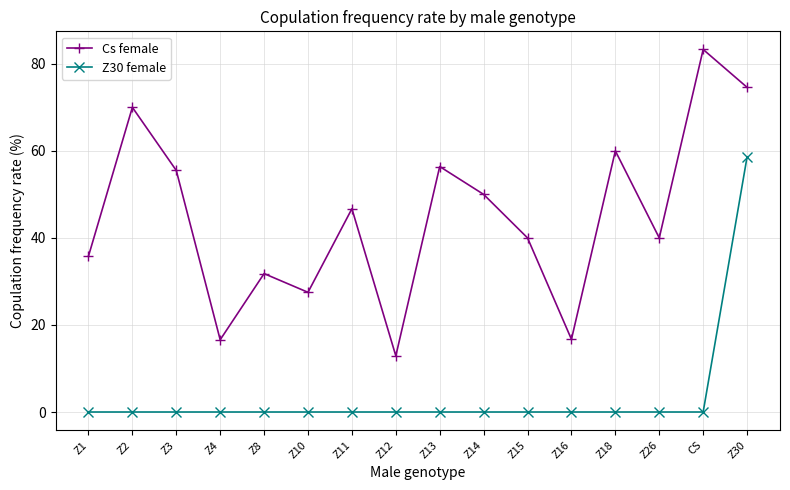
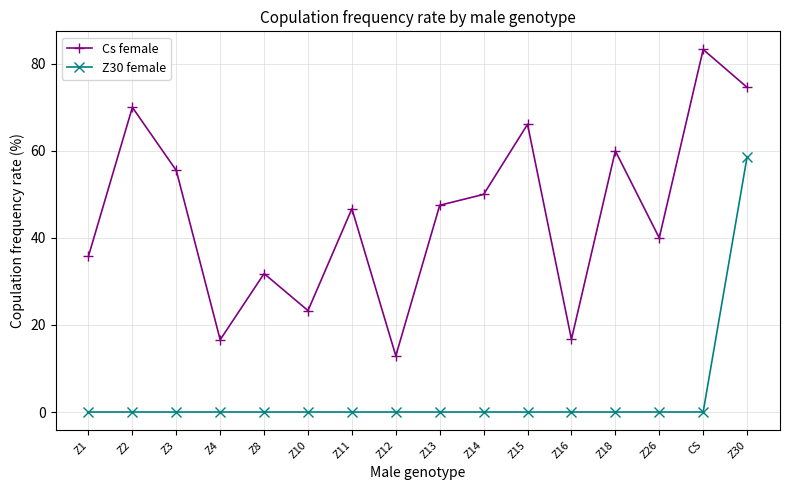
  {
    "Cs female": {
      "Z1": 36,
      "Z2": 70,
      "Z3": 56,
      "Z4": 17,
      "Z8": 32,
-     "Z10": 28,
+     "Z10": 23,
      "Z11": 47,
      "Z12": 13,
-     "Z13": 56,
+     "Z13": 48,
      "Z14": 50,
-     "Z15": 40,
+     "Z15": 66,
      "Z16": 17,
      "Z18": 60,
      "Z26": 40,
      "CS": 83,
      "Z30": 75
    },
    "Z30 female": {
      "Z1": 0,
      "Z2": 0,
      "Z3": 0,
      "Z4": 0,
      "Z8": 0,
      "Z10": 0,
      "Z11": 0,
      "Z12": 0,
      "Z13": 0,
      "Z14": 0,
      "Z15": 0,
      "Z16": 0,
      "Z18": 0,
      "Z26": 0,
      "CS": 0,
      "Z30": 59
    }
  }
